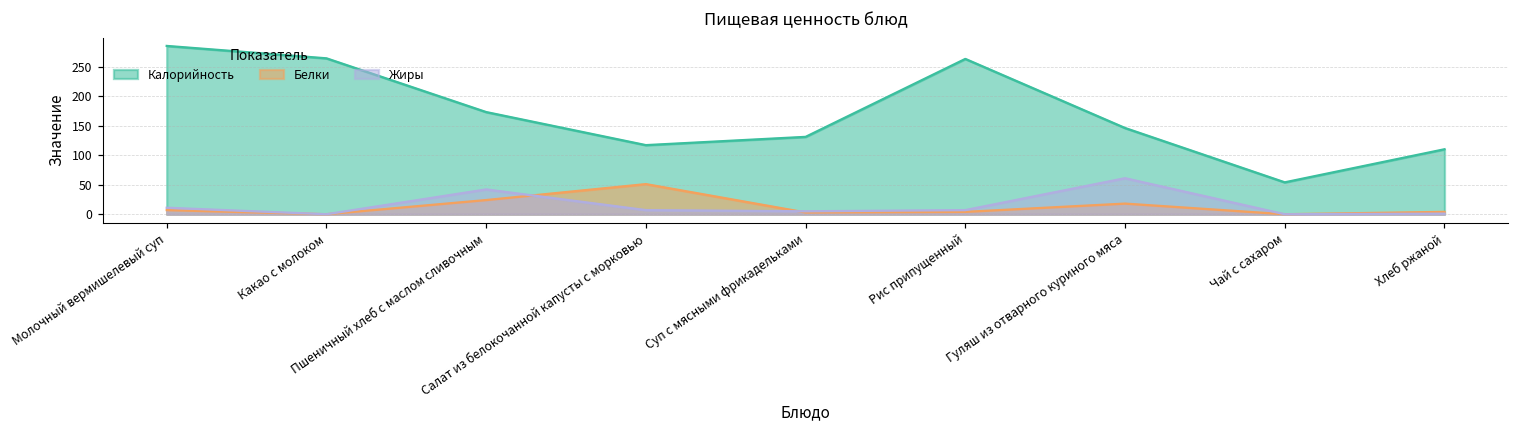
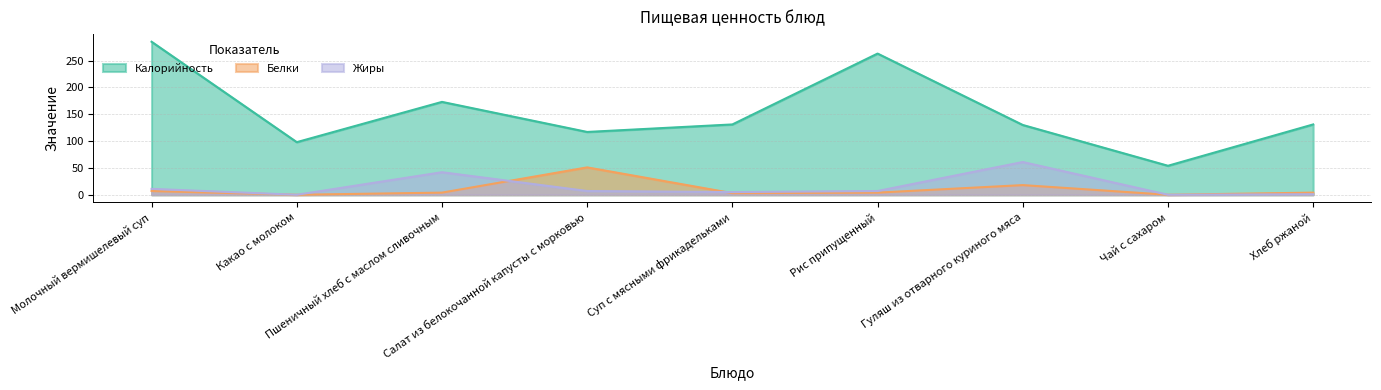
  {
    "Калорийность": {
      "Молочный вермишелевый суп": 290,
-     "Какао с молоком": 260,
+     "Какао с молоком": 100,
      "Пшеничный хлеб с маслом сливочным": 170,
      "Салат из белокочанной капусты с морковью": 120,
      "Суп с мясными фрикадельками": 130,
      "Рис припущенный": 260,
-     "Гуляш из отварного куриного мяса": 150,
+     "Гуляш из отварного куриного мяса": 130,
      "Чай с сахаром": 50,
-     "Хлеб ржаной": 110
+     "Хлеб ржаной": 130
    },
    "Белки": {
-     "Пшеничный хлеб с маслом сливочным": 20,
+     "Пшеничный хлеб с маслом сливочным": 0,
      "Салат из белокочанной капусты с морковью": 50,
      "Гуляш из отварного куриного мяса": 20
    },
    "Жиры": {
      "Пшеничный хлеб с маслом сливочным": 40,
      "Салат из белокочанной капусты с морковью": 10,
      "Гуляш из отварного куриного мяса": 60
    }
  }
